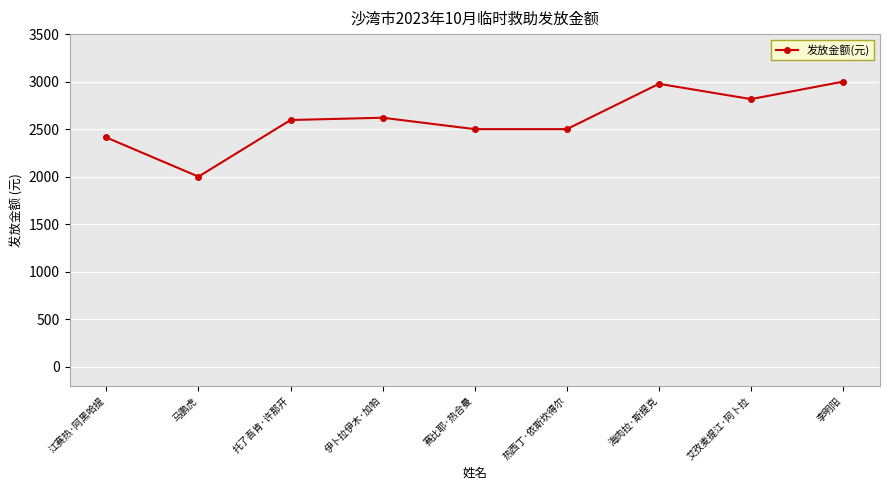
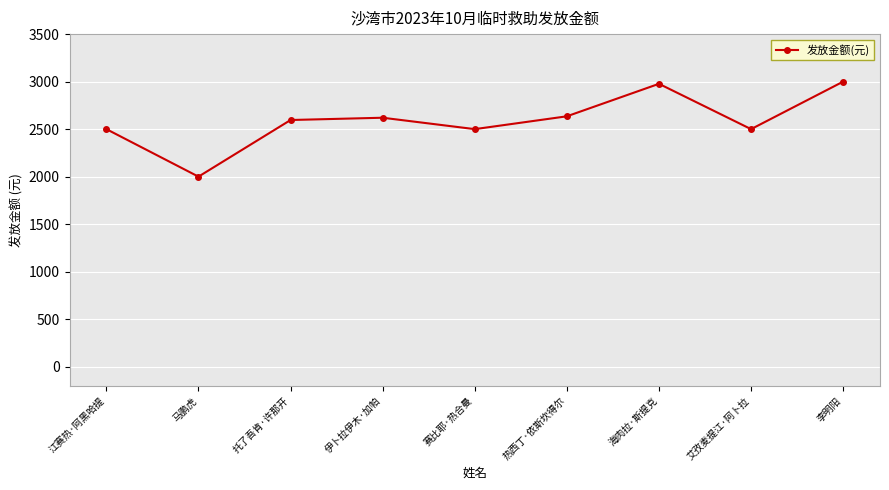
  {
-   "江赛热·阿黑哈提": 2400,
+   "江赛热·阿黑哈提": 2500,
    "马鹏虎": 2000,
    "托了吾肯·许那开": 2600,
    "伊卜拉伊木·加帕": 2600,
    "赛比耶·热合曼": 2500,
-   "热西丁·依斯坎得尔": 2500,
+   "热西丁·依斯坎得尔": 2600,
    "海肉拉·斯提克": 3000,
-   "艾孜麦提江·阿卜拉": 2800,
+   "艾孜麦提江·阿卜拉": 2500,
    "李明阳": 3000
  }
